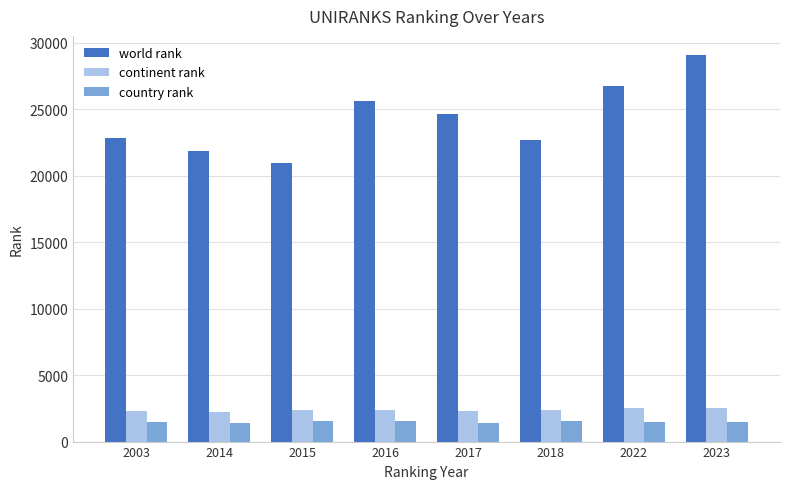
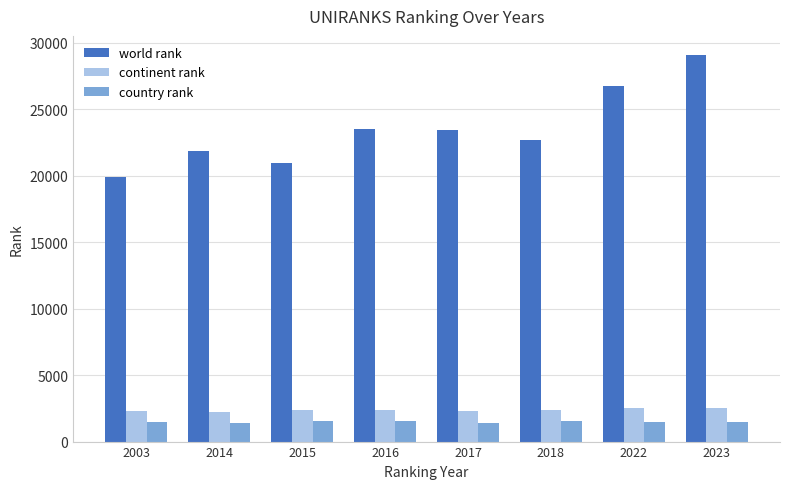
  {
    "world rank": {
-     "2003": 22800,
+     "2003": 19900,
      "2014": 21900,
      "2015": 21000,
-     "2016": 25700,
-     "2017": 24700,
+     "2016": 23500,
+     "2017": 23400,
      "2018": 22600,
      "2022": 26700,
      "2023": 29100
    }
  }
